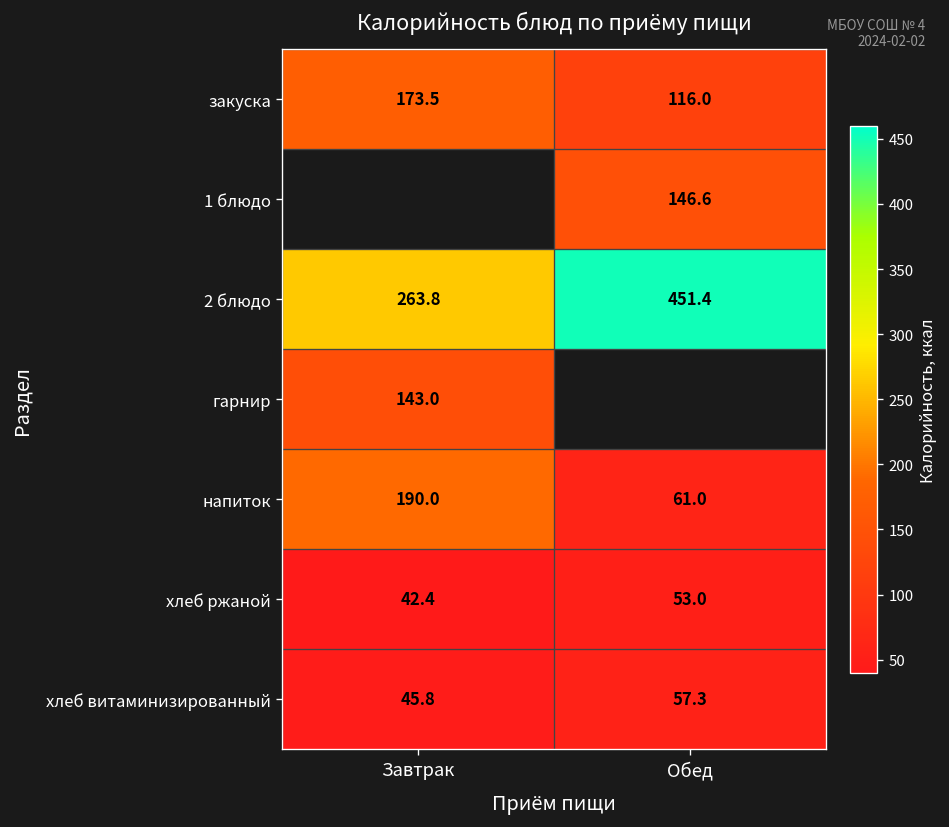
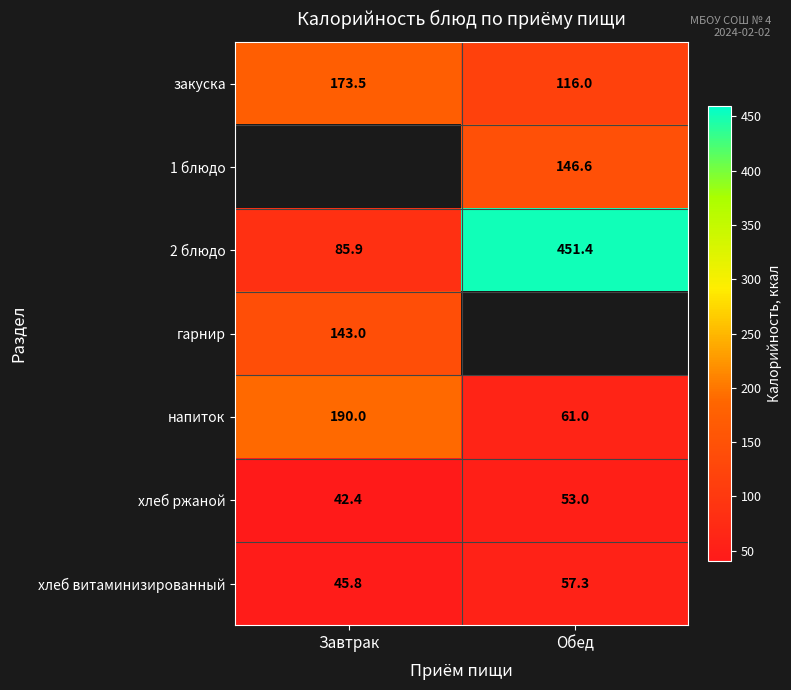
  {
    "закуска": {
      "Завтрак": 173.5,
      "Обед": 116.0
    },
    "1 блюдо": {
      "Обед": 146.6
    },
    "2 блюдо": {
-     "Завтрак": 263.8,
+     "Завтрак": 85.9,
      "Обед": 451.4
    },
    "гарнир": {
      "Завтрак": 143.0
    },
    "напиток": {
      "Завтрак": 190.0,
      "Обед": 61.0
    },
    "хлеб ржаной": {
      "Завтрак": 42.4,
      "Обед": 53.0
    },
    "хлеб витаминизированный": {
      "Завтрак": 45.8,
      "Обед": 57.3
    }
  }
